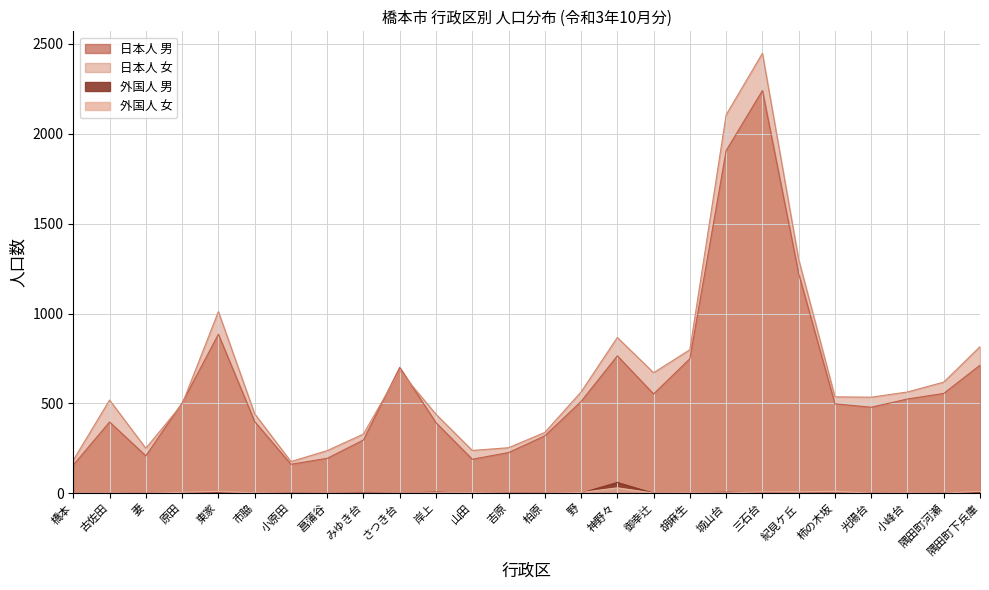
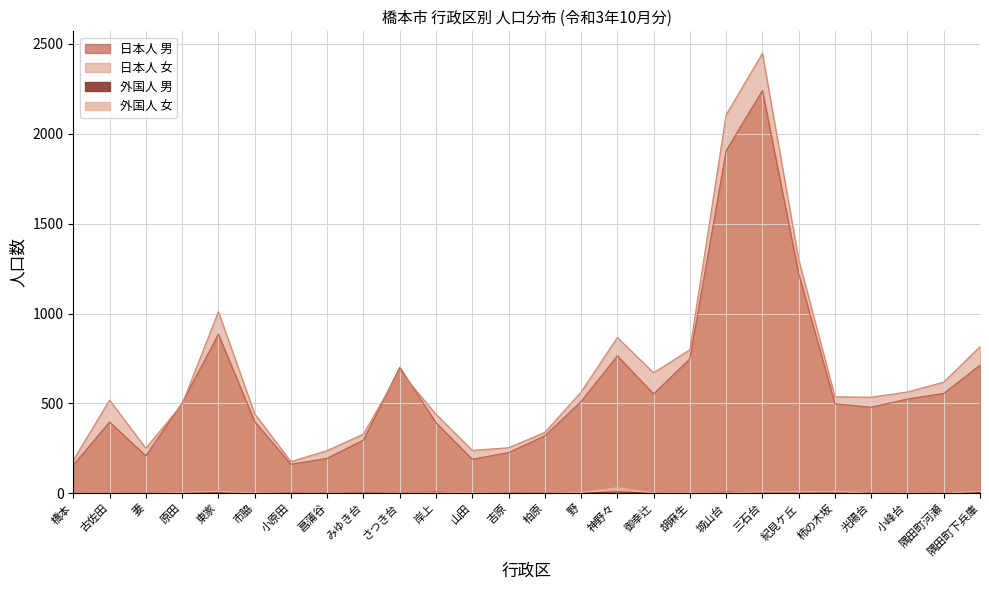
  {
    "外国人 男": {
-     "神野々": 60
+     "神野々": 10
    }
  }
